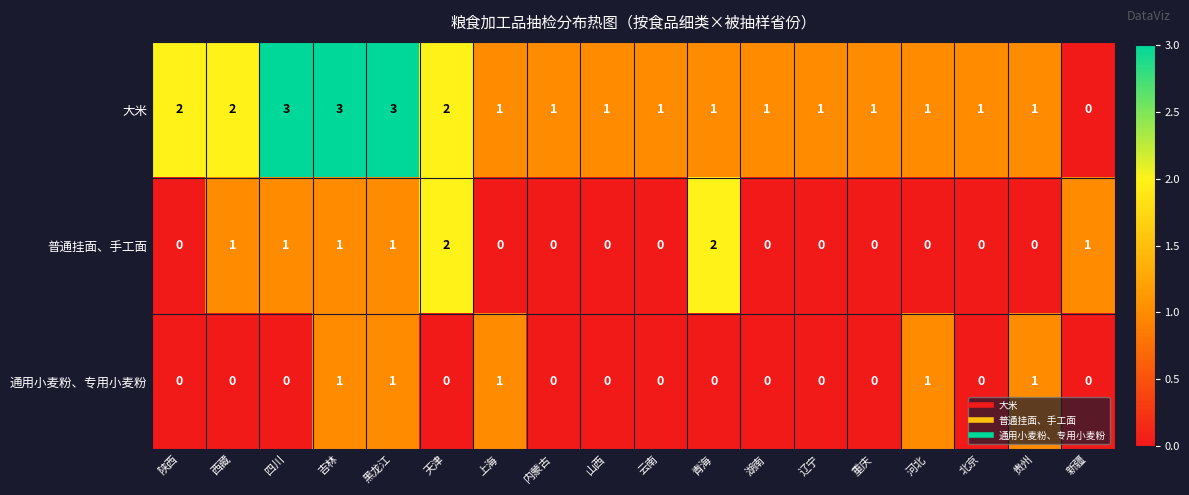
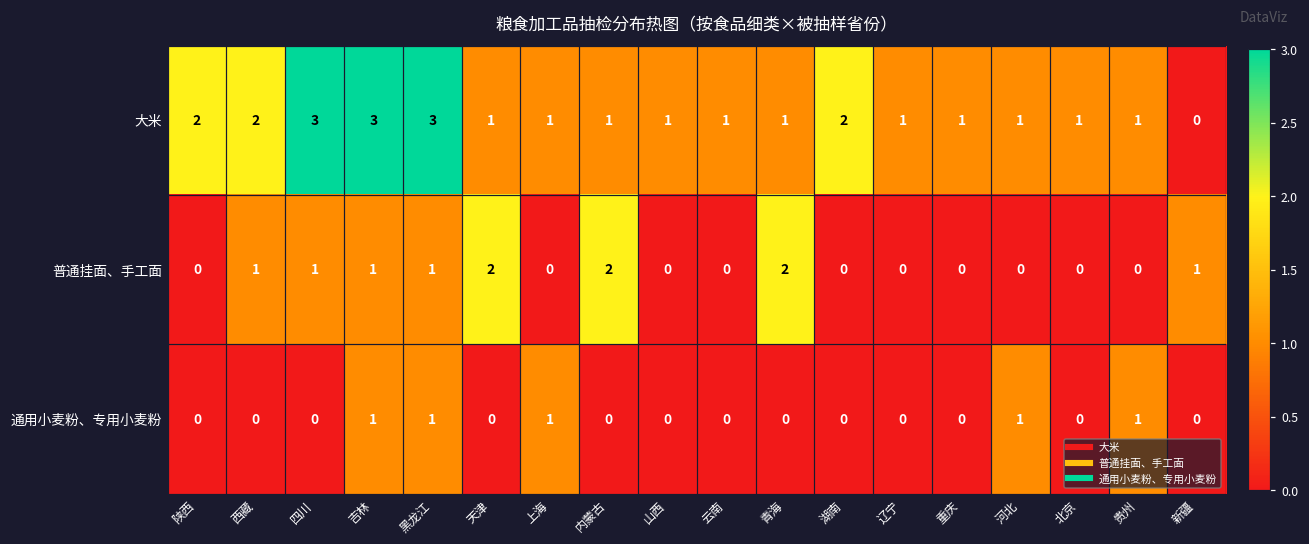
  {
    "大米": {
      "陕西": 2,
      "西藏": 2,
      "四川": 3,
      "吉林": 3,
      "黑龙江": 3,
-     "天津": 2,
+     "天津": 1,
      "上海": 1,
      "内蒙古": 1,
      "山西": 1,
      "云南": 1,
      "青海": 1,
-     "湖南": 1,
+     "湖南": 2,
      "辽宁": 1,
      "重庆": 1,
      "河北": 1,
      "北京": 1,
      "贵州": 1,
      "新疆": 0
    },
    "普通挂面、手工面": {
      "陕西": 0,
      "西藏": 1,
      "四川": 1,
      "吉林": 1,
      "黑龙江": 1,
      "天津": 2,
      "上海": 0,
-     "内蒙古": 0,
+     "内蒙古": 2,
      "山西": 0,
      "云南": 0,
      "青海": 2,
      "湖南": 0,
      "辽宁": 0,
      "重庆": 0,
      "河北": 0,
      "北京": 0,
      "贵州": 0,
      "新疆": 1
    },
    "通用小麦粉、专用小麦粉": {
      "陕西": 0,
      "西藏": 0,
      "四川": 0,
      "吉林": 1,
      "黑龙江": 1,
      "天津": 0,
      "上海": 1,
      "内蒙古": 0,
      "山西": 0,
      "云南": 0,
      "青海": 0,
      "湖南": 0,
      "辽宁": 0,
      "重庆": 0,
      "河北": 1,
      "北京": 0,
      "贵州": 1,
      "新疆": 0
    }
  }
